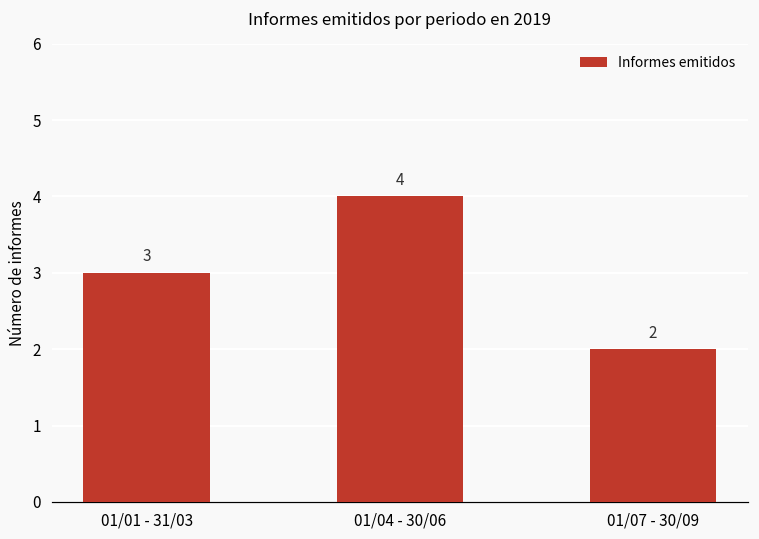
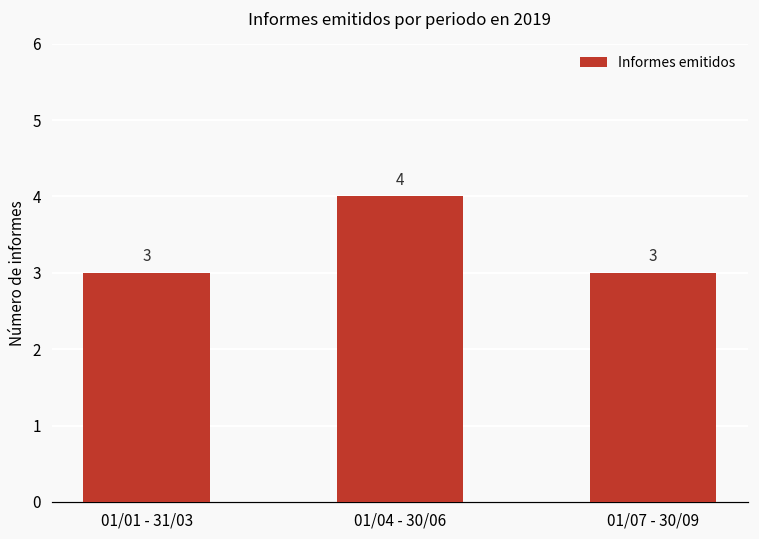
  {
    "01/01 - 31/03": 3,
    "01/04 - 30/06": 4,
-   "01/07 - 30/09": 2
+   "01/07 - 30/09": 3
  }
